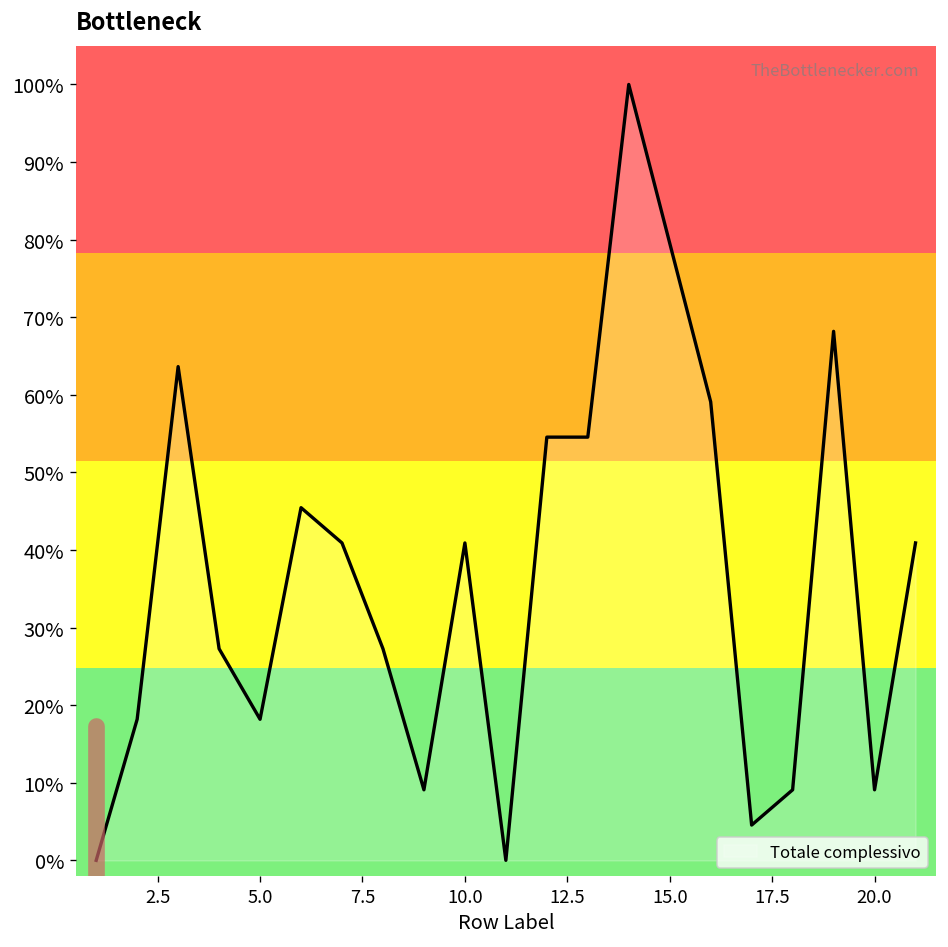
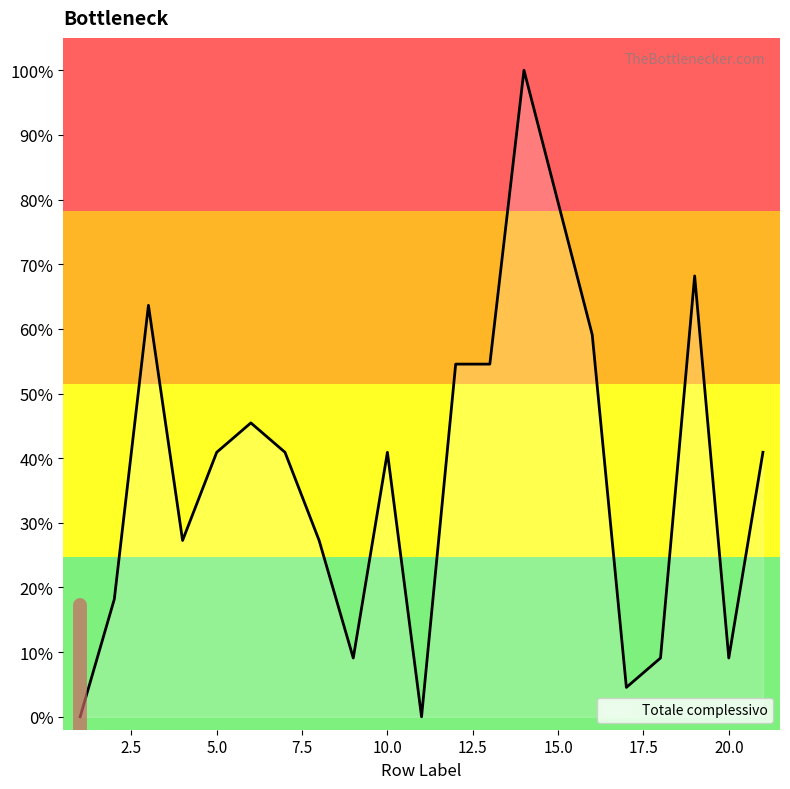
  {
-   "5.0": "18%",
+   "5.0": "41%",
    "10.0": "41%",
    "20.0": "9%"
  }
